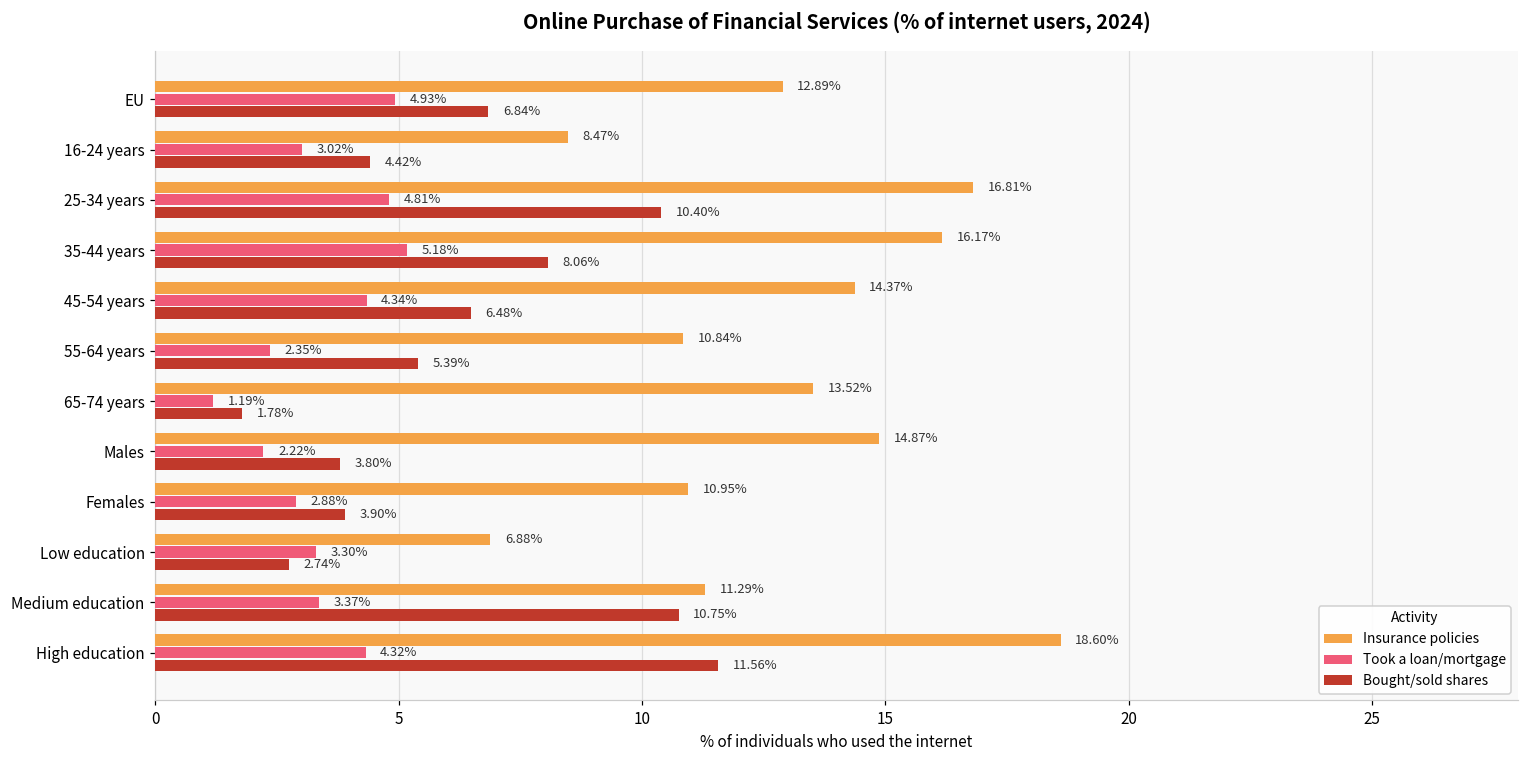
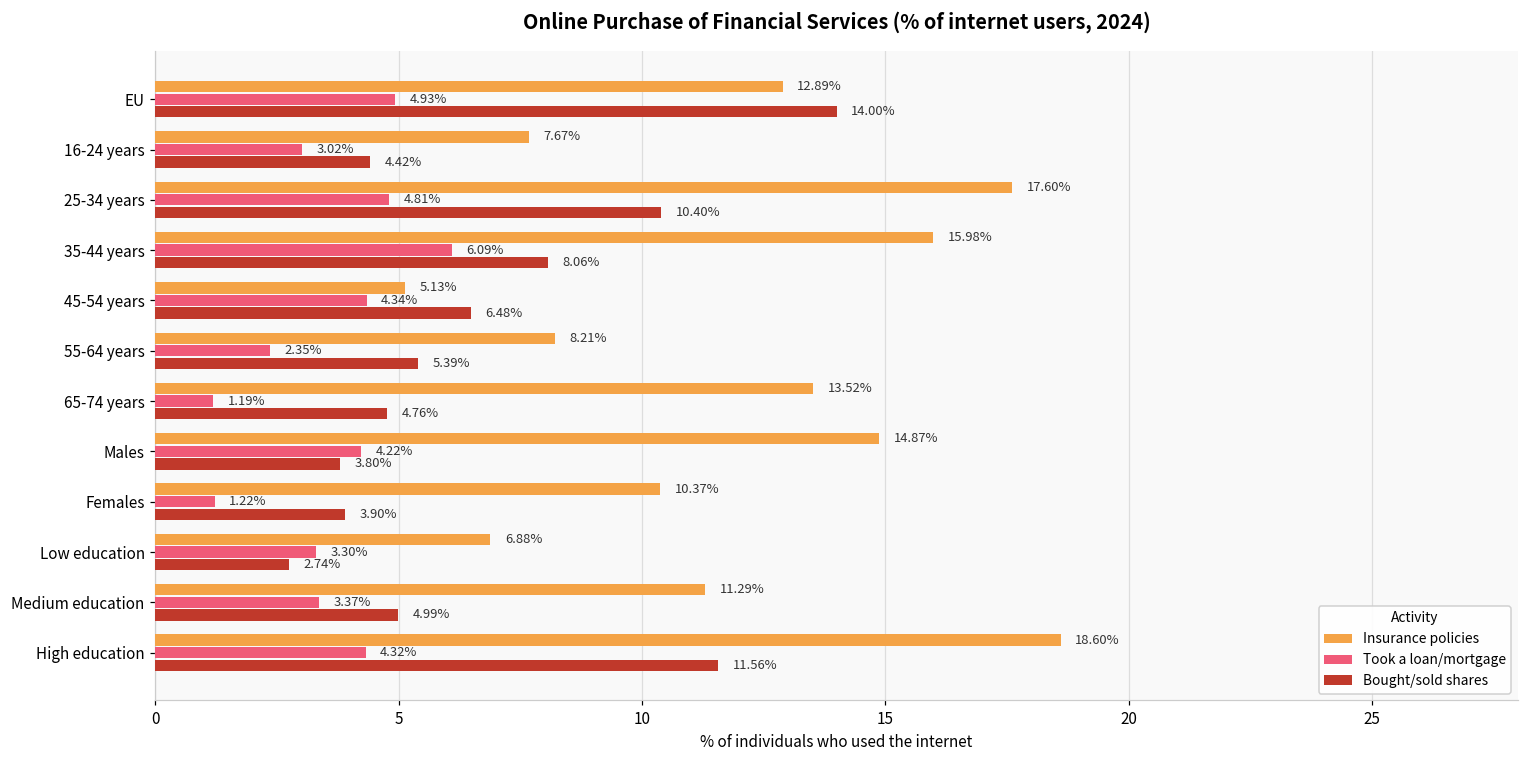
  {
    "Insurance policies": {
      "EU": "12.89%",
-     "16-24 years": "8.47%",
-     "25-34 years": "16.81%",
-     "35-44 years": "16.17%",
-     "45-54 years": "14.37%",
-     "55-64 years": "10.84%",
+     "16-24 years": "7.67%",
+     "25-34 years": "17.60%",
+     "35-44 years": "15.98%",
+     "45-54 years": "5.13%",
+     "55-64 years": "8.21%",
      "65-74 years": "13.52%",
      "Males": "14.87%",
-     "Females": "10.95%",
+     "Females": "10.37%",
      "Low education": "6.88%",
      "Medium education": "11.29%",
      "High education": "18.60%"
    },
    "Took a loan/mortgage": {
      "EU": "4.93%",
      "16-24 years": "3.02%",
      "25-34 years": "4.81%",
-     "35-44 years": "5.18%",
+     "35-44 years": "6.09%",
      "45-54 years": "4.34%",
      "55-64 years": "2.35%",
      "65-74 years": "1.19%",
-     "Males": "2.22%",
-     "Females": "2.88%",
+     "Males": "4.22%",
+     "Females": "1.22%",
      "Low education": "3.30%",
      "Medium education": "3.37%",
      "High education": "4.32%"
    },
    "Bought/sold shares": {
-     "EU": "6.84%",
+     "EU": "14.00%",
      "16-24 years": "4.42%",
      "25-34 years": "10.40%",
      "35-44 years": "8.06%",
      "45-54 years": "6.48%",
      "55-64 years": "5.39%",
-     "65-74 years": "1.78%",
+     "65-74 years": "4.76%",
      "Males": "3.80%",
      "Females": "3.90%",
      "Low education": "2.74%",
-     "Medium education": "10.75%",
+     "Medium education": "4.99%",
      "High education": "11.56%"
    }
  }
